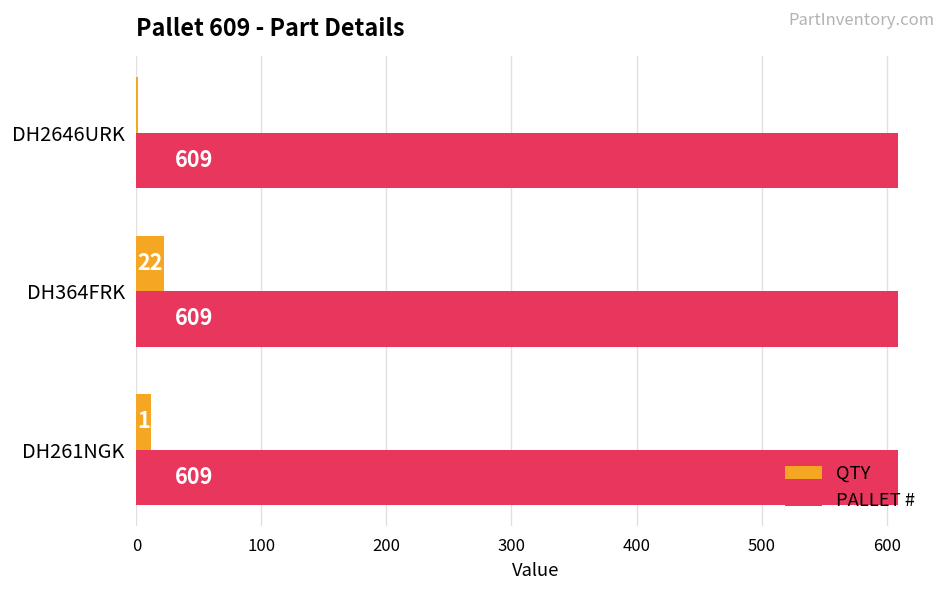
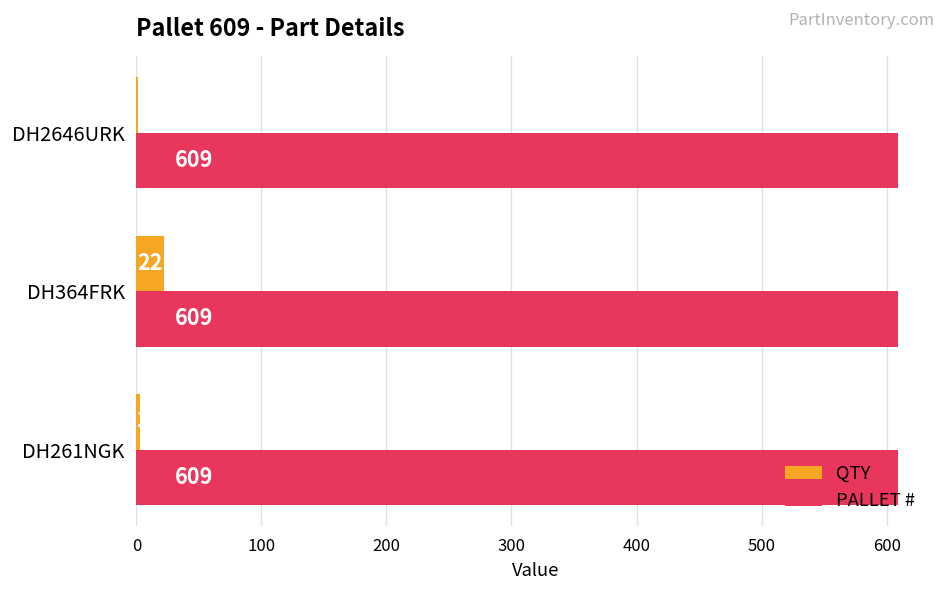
  {
    "QTY": {
-     "DH261NGK": 12
+     "DH261NGK": 3
    },
    "PALLET #": {
      "DH2646URK": 609,
      "DH364FRK": 609,
      "DH261NGK": 609
    }
  }
